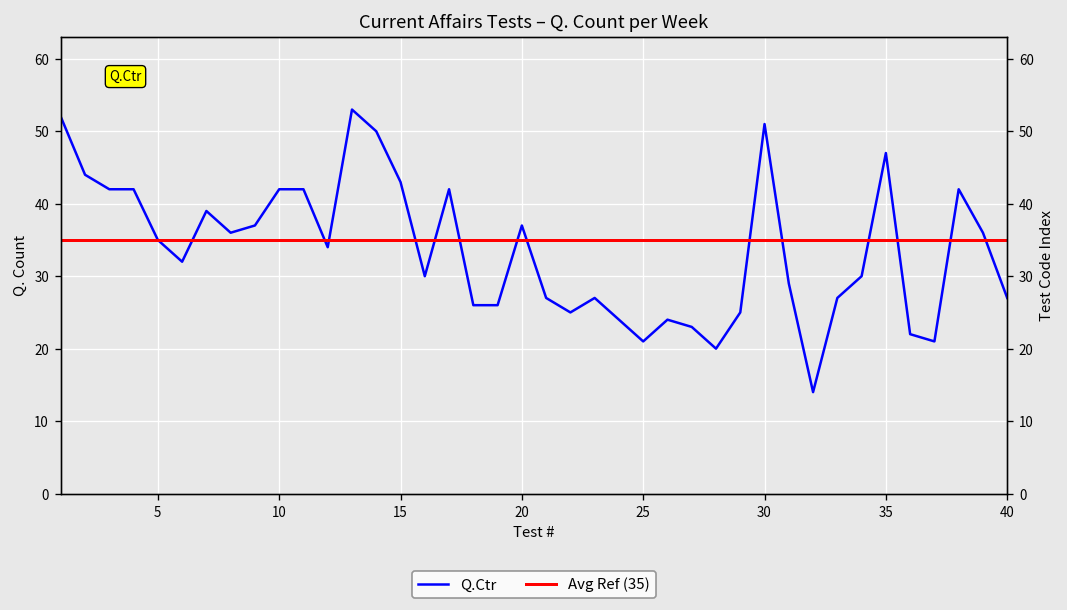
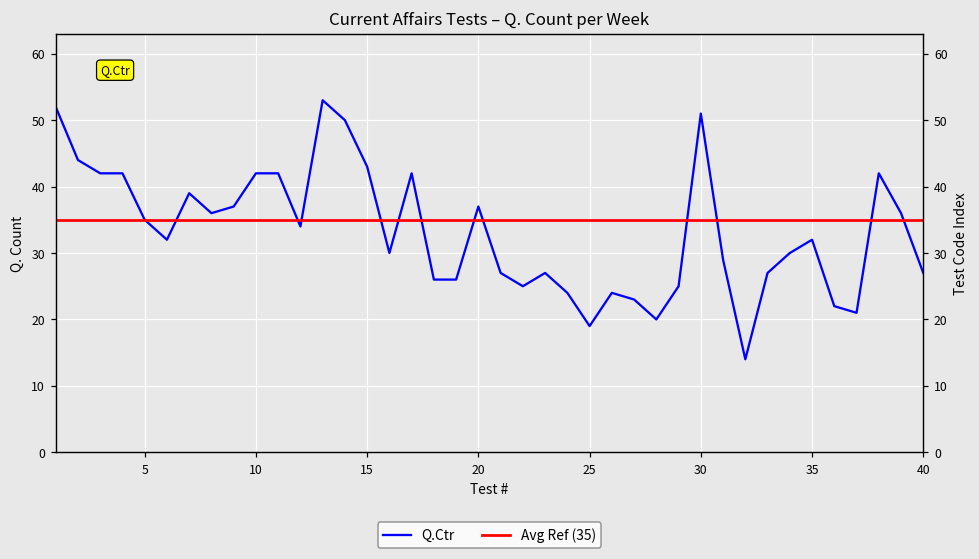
  {
    "5": 35,
    "10": 42,
    "15": 43,
    "20": 37,
-   "25": 21,
+   "25": 19,
    "30": 51,
-   "35": 47,
+   "35": 32,
    "40": 27
  }
